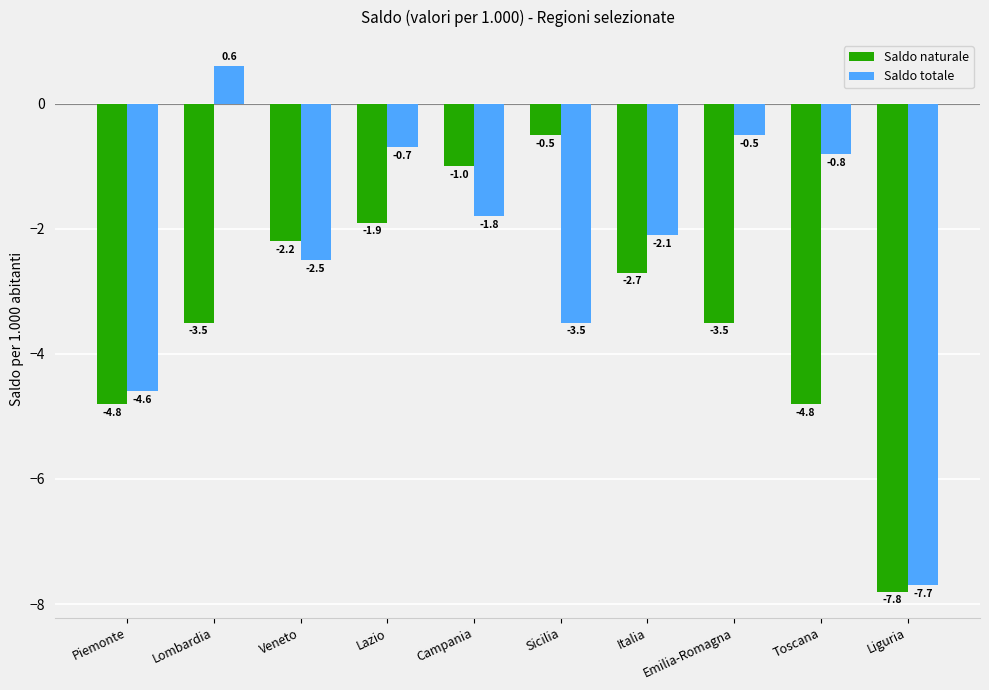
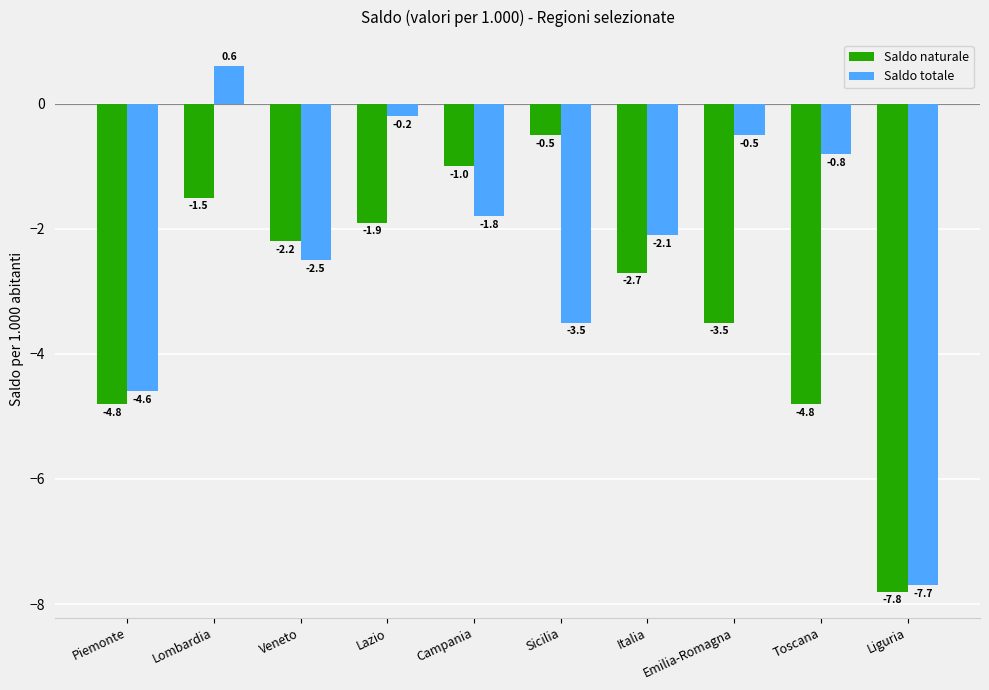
  {
    "Saldo naturale": {
      "Piemonte": -4.8,
-     "Lombardia": -3.5,
+     "Lombardia": -1.5,
      "Veneto": -2.2,
      "Lazio": -1.9,
      "Campania": -1.0,
      "Sicilia": -0.5,
      "Italia": -2.7,
      "Emilia-Romagna": -3.5,
      "Toscana": -4.8,
      "Liguria": -7.8
    },
    "Saldo totale": {
      "Piemonte": -4.6,
      "Lombardia": 0.6,
      "Veneto": -2.5,
-     "Lazio": -0.7,
+     "Lazio": -0.2,
      "Campania": -1.8,
      "Sicilia": -3.5,
      "Italia": -2.1,
      "Emilia-Romagna": -0.5,
      "Toscana": -0.8,
      "Liguria": -7.7
    }
  }
